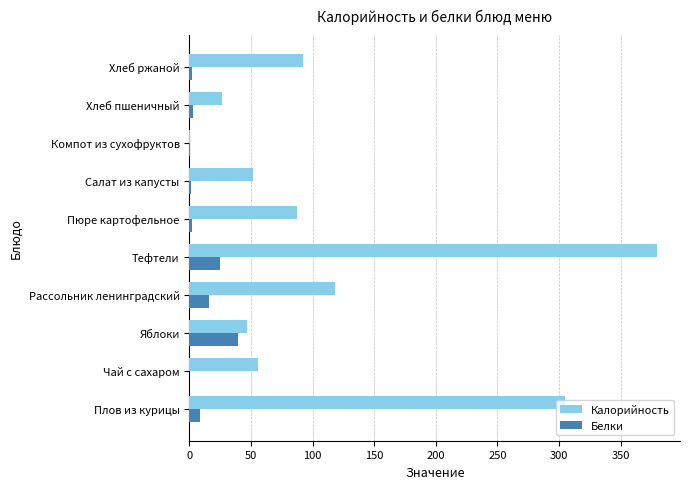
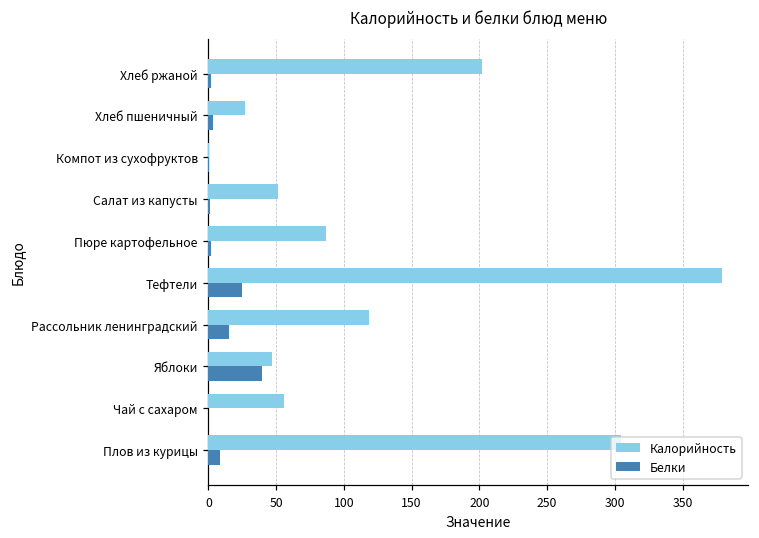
  {
    "Калорийность": {
-     "Хлеб ржаной": 92,
+     "Хлеб ржаной": 202,
      "Хлеб пшеничный": 27,
      "Салат из капусты": 51,
      "Пюре картофельное": 87,
      "Тефтели": 379,
      "Рассольник ленинградский": 119,
      "Яблоки": 47,
      "Чай с сахаром": 56
    },
    "Белки": {
      "Хлеб ржаной": 2,
      "Хлеб пшеничный": 3,
      "Пюре картофельное": 2,
      "Тефтели": 25,
      "Рассольник ленинградский": 16,
      "Яблоки": 39,
      "Плов из курицы": 8
    }
  }
